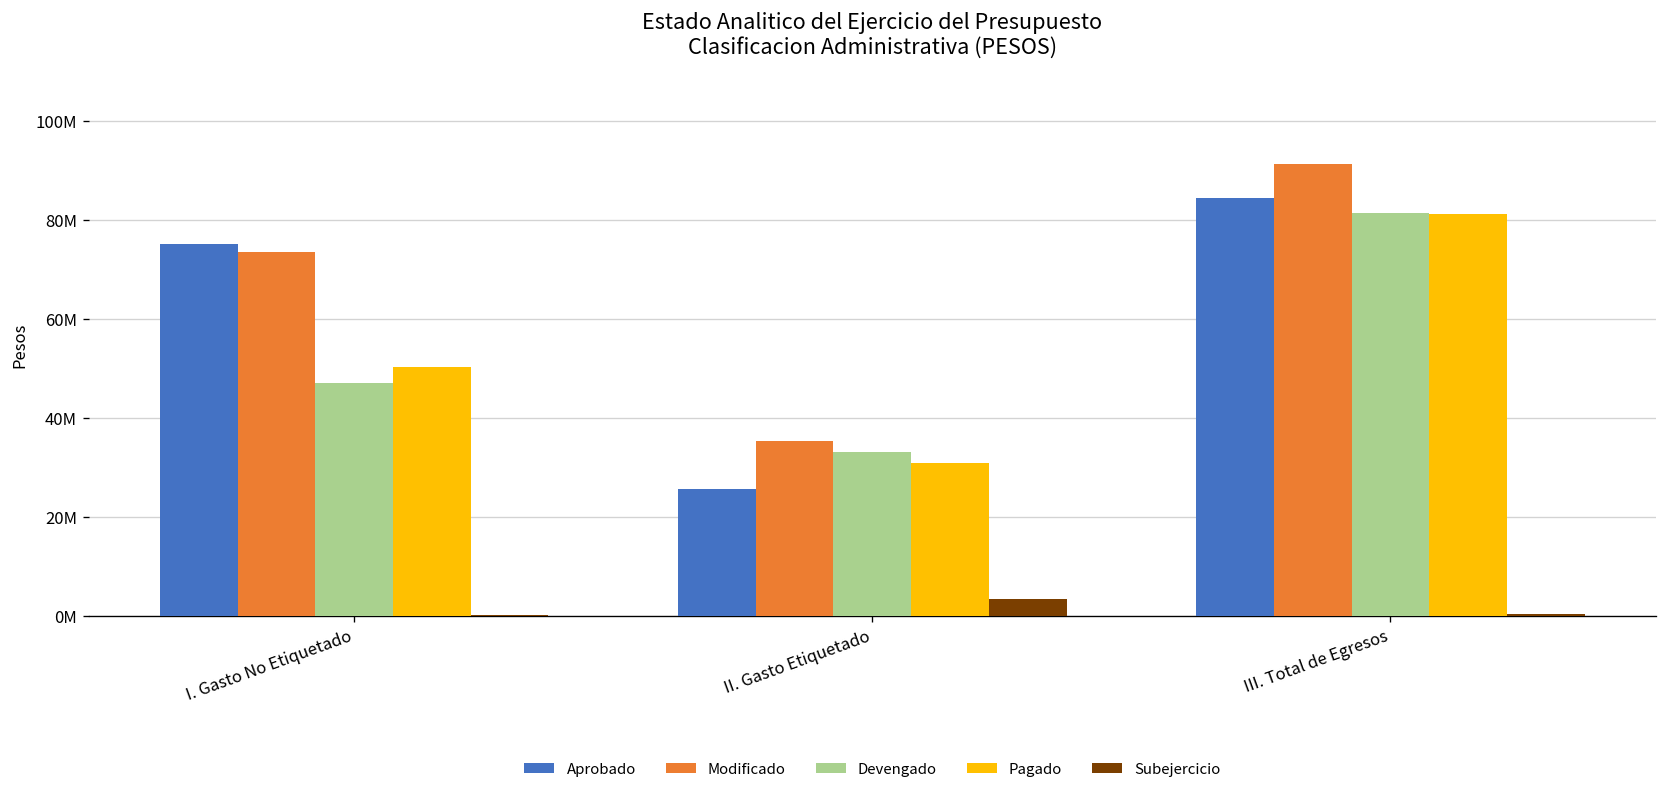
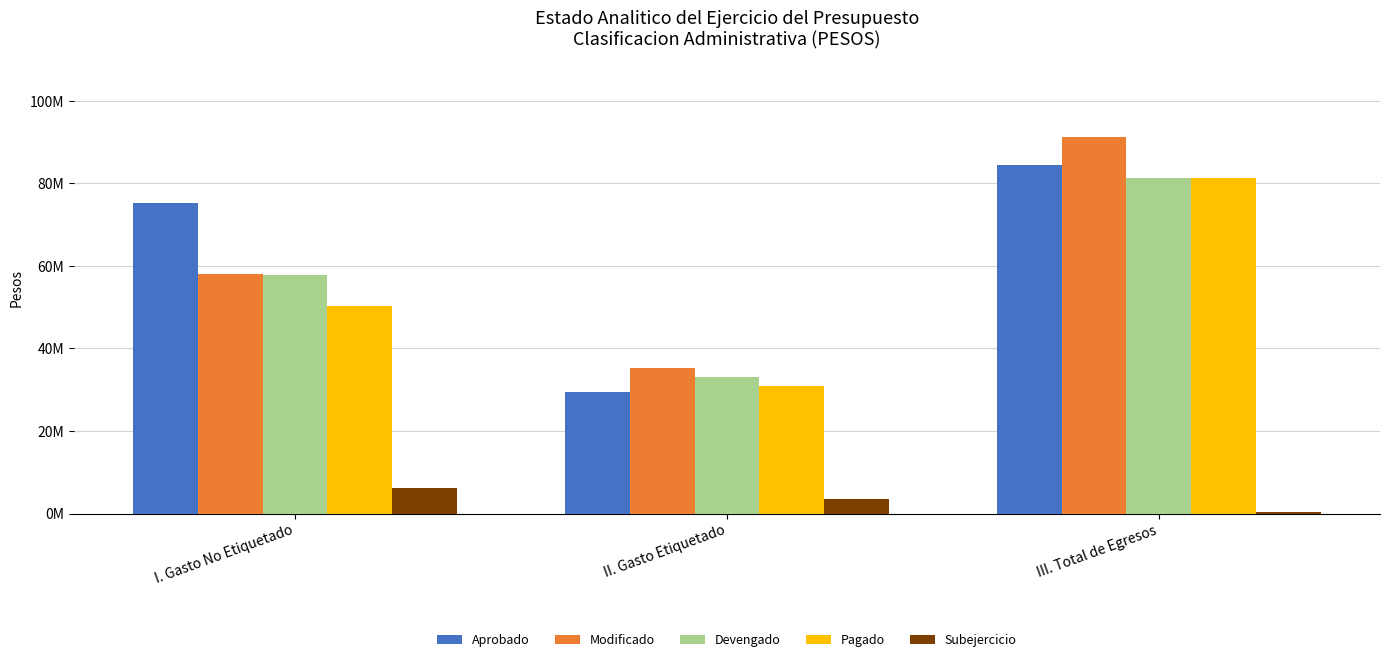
  {
    "Aprobado": {
      "I. Gasto No Etiquetado": 75000000,
-     "II. Gasto Etiquetado": 26000000,
+     "II. Gasto Etiquetado": 30000000,
      "III. Total de Egresos": 84000000
    },
    "Modificado": {
-     "I. Gasto No Etiquetado": 73000000,
+     "I. Gasto No Etiquetado": 58000000,
      "II. Gasto Etiquetado": 35000000,
      "III. Total de Egresos": 91000000
    },
    "Devengado": {
-     "I. Gasto No Etiquetado": 47000000,
+     "I. Gasto No Etiquetado": 58000000,
      "II. Gasto Etiquetado": 33000000,
      "III. Total de Egresos": 81000000
    },
    "Pagado": {
      "I. Gasto No Etiquetado": 50000000,
      "II. Gasto Etiquetado": 31000000,
      "III. Total de Egresos": 81000000
    },
    "Subejercicio": {
-     "I. Gasto No Etiquetado": 0,
+     "I. Gasto No Etiquetado": 6000000,
      "II. Gasto Etiquetado": 3000000
    }
  }
